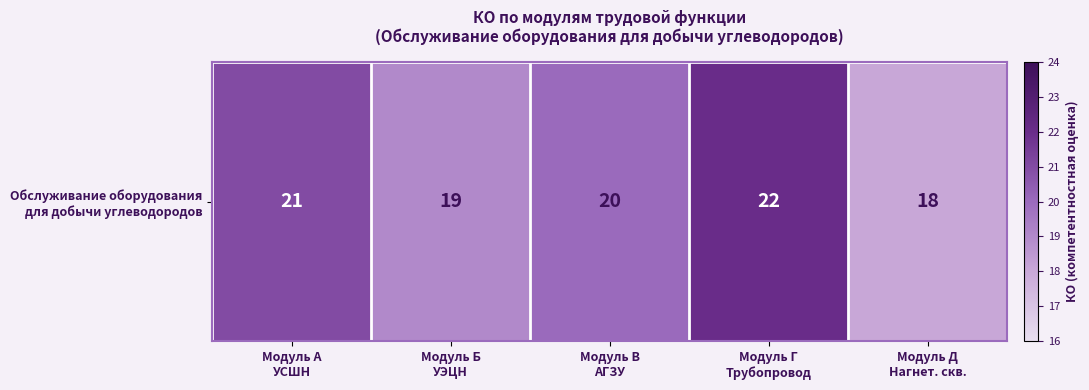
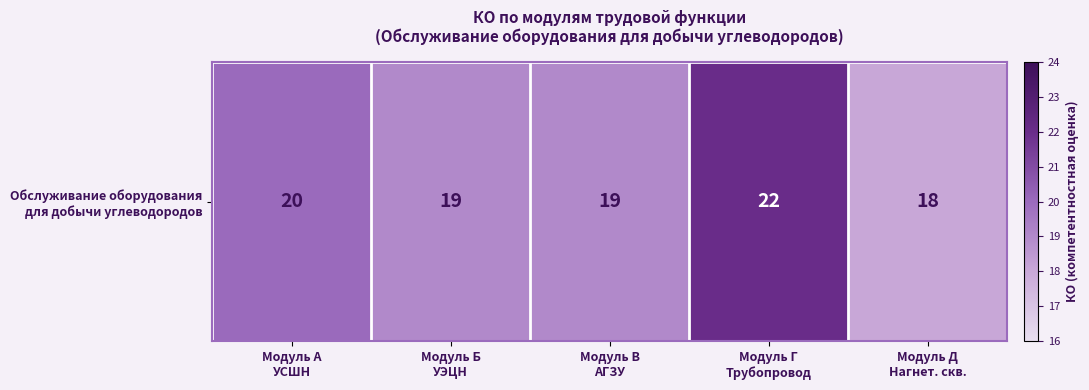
  {
    "Обслуживание оборудования для добычи углеводородов": {
-     "Модуль А УСШН": 21,
+     "Модуль А УСШН": 20,
      "Модуль Б УЭЦН": 19,
-     "Модуль В АГЗУ": 20,
+     "Модуль В АГЗУ": 19,
      "Модуль Г Трубопровод": 22,
      "Модуль Д Нагнет. скв.": 18
    }
  }
